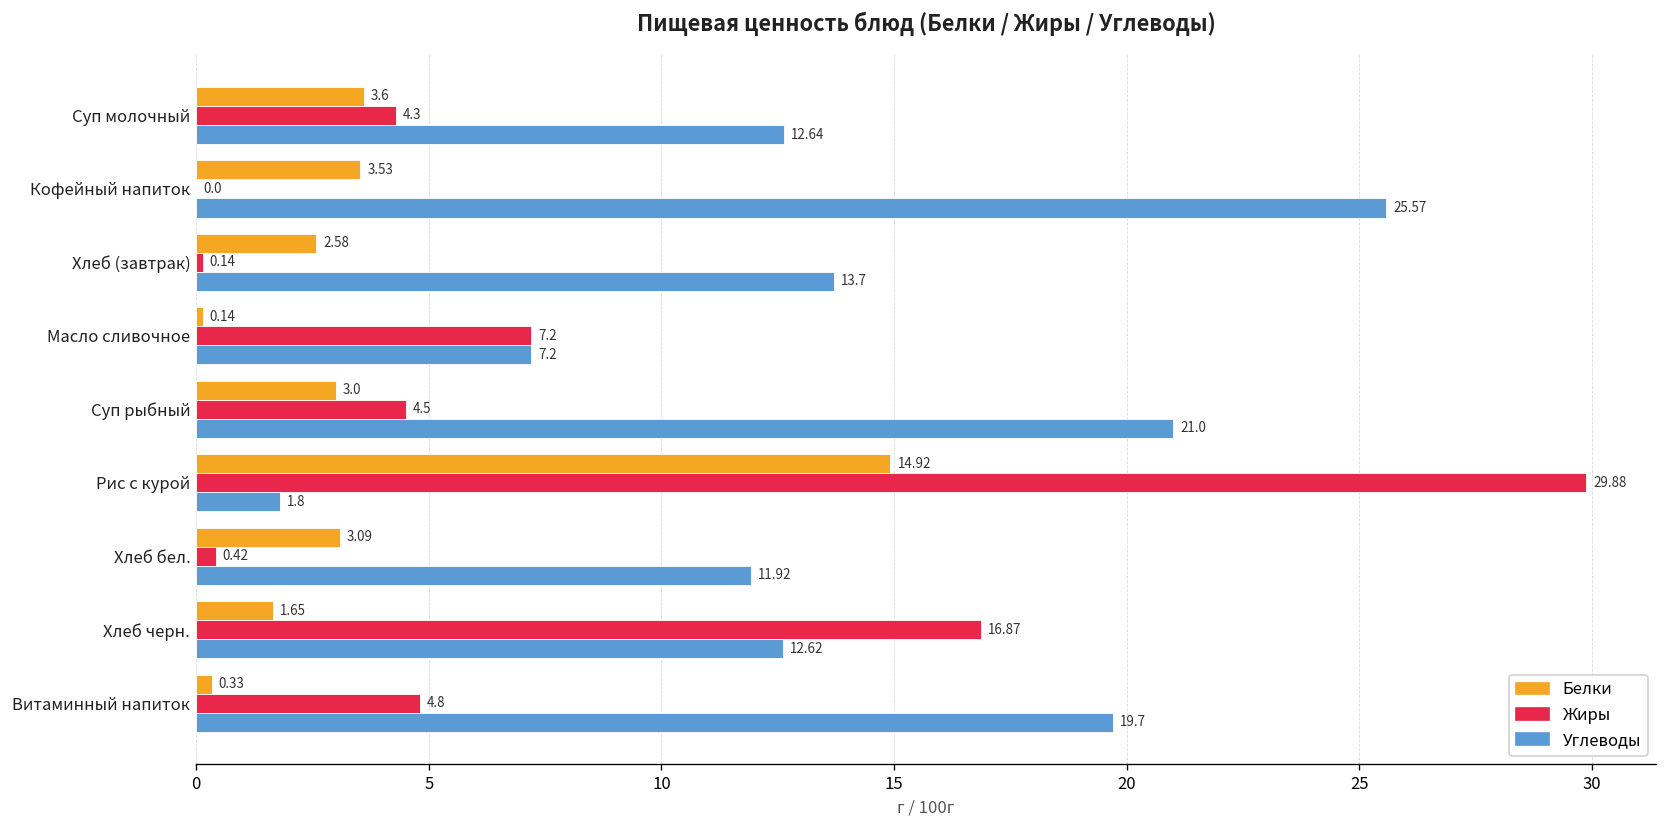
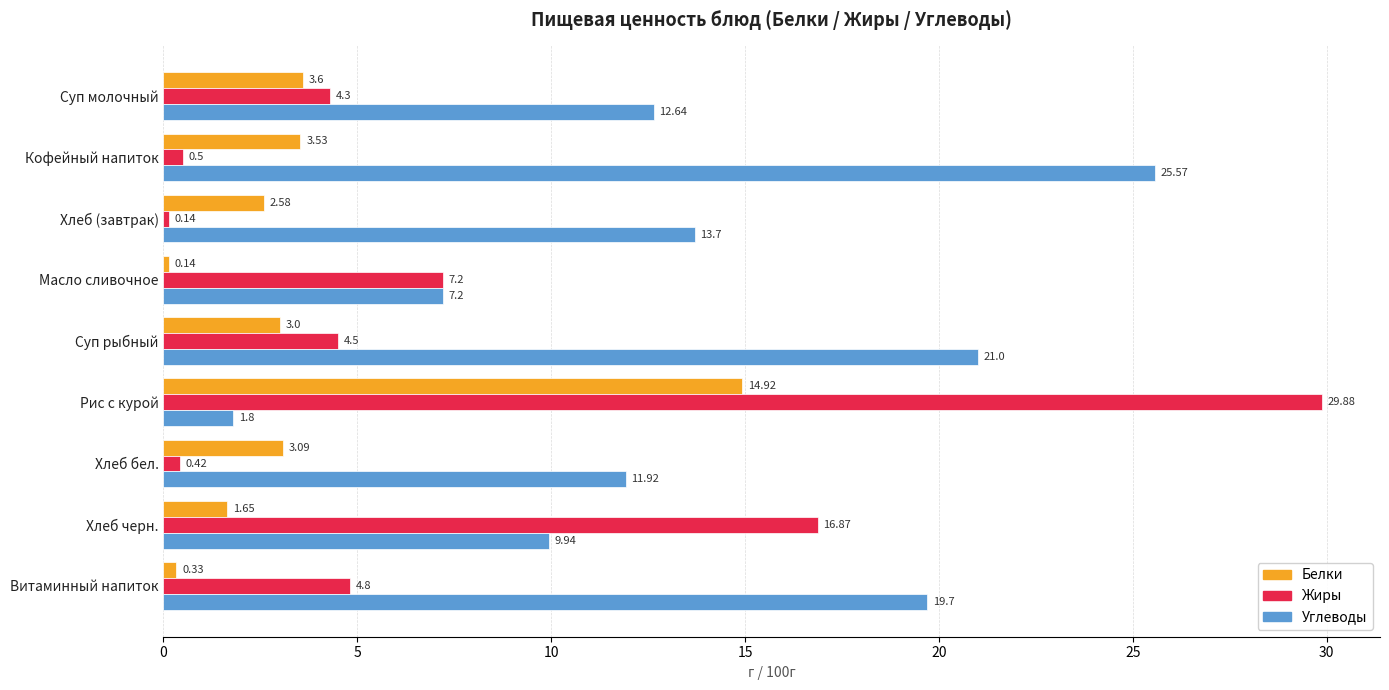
  {
    "Белки": {
      "Суп молочный": 3.6,
      "Кофейный напиток": 3.53,
      "Хлеб (завтрак)": 2.58,
      "Масло сливочное": 0.14,
      "Суп рыбный": 3.0,
      "Рис с курой": 14.92,
      "Хлеб бел.": 3.09,
      "Хлеб черн.": 1.65,
      "Витаминный напиток": 0.33
    },
    "Жиры": {
      "Суп молочный": 4.3,
-     "Кофейный напиток": 0.0,
+     "Кофейный напиток": 0.5,
      "Хлеб (завтрак)": 0.14,
      "Масло сливочное": 7.2,
      "Суп рыбный": 4.5,
      "Рис с курой": 29.88,
      "Хлеб бел.": 0.42,
      "Хлеб черн.": 16.87,
      "Витаминный напиток": 4.8
    },
    "Углеводы": {
      "Суп молочный": 12.64,
      "Кофейный напиток": 25.57,
      "Хлеб (завтрак)": 13.7,
      "Масло сливочное": 7.2,
      "Суп рыбный": 21.0,
      "Рис с курой": 1.8,
      "Хлеб бел.": 11.92,
-     "Хлеб черн.": 12.62,
+     "Хлеб черн.": 9.94,
      "Витаминный напиток": 19.7
    }
  }
